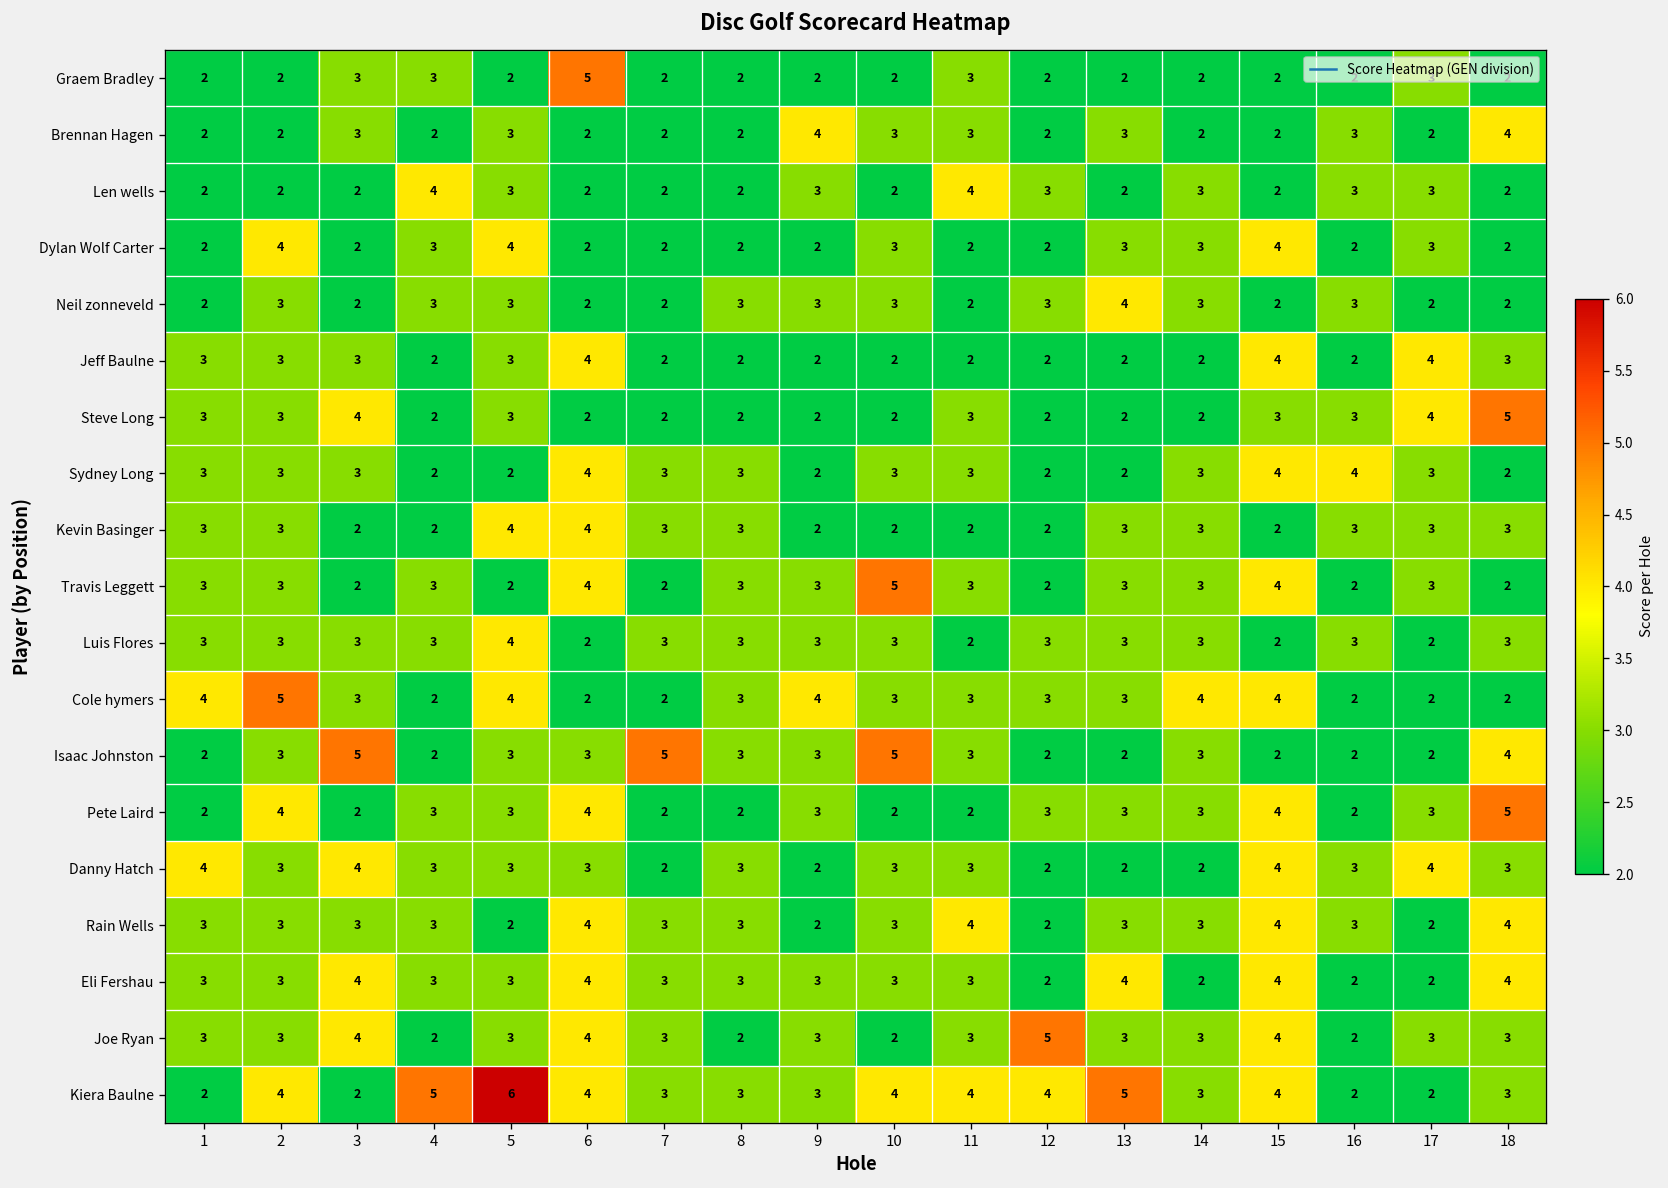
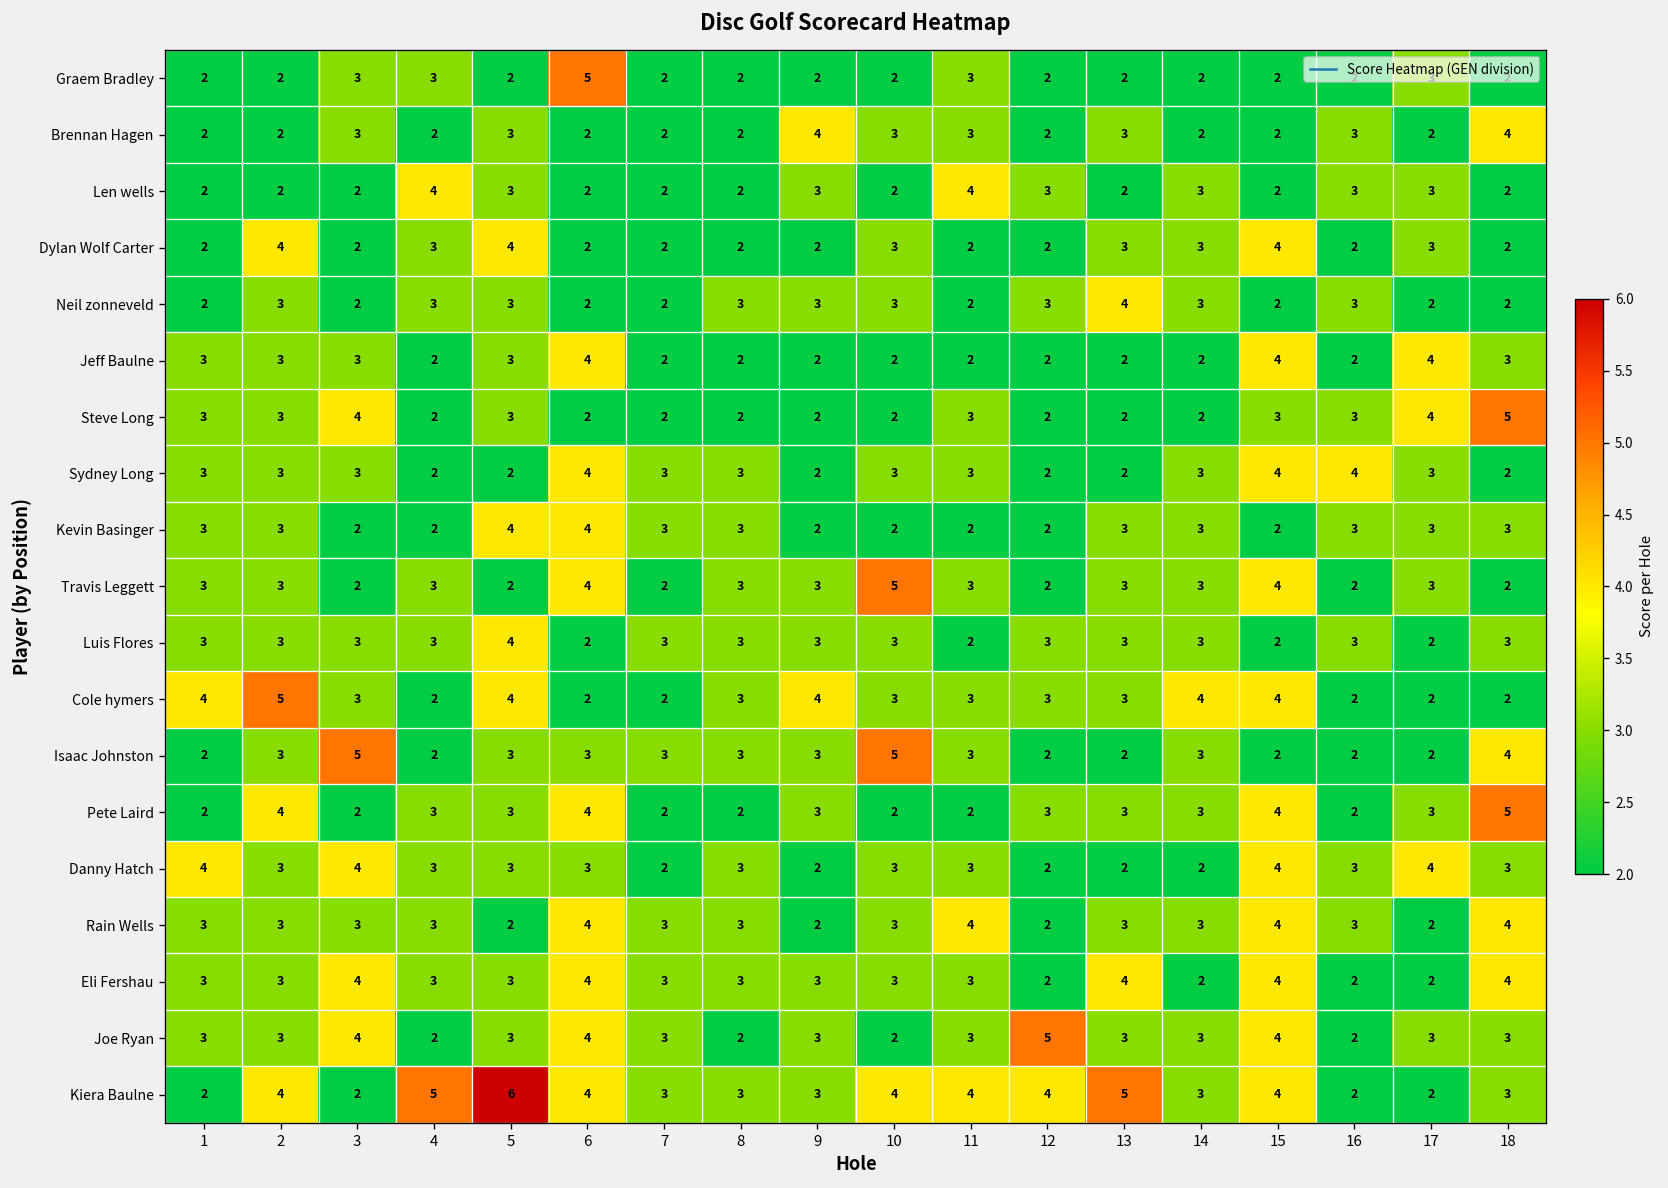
  {
    "Isaac Johnston": {
      "1": 2,
      "2": 3,
      "3": 5,
      "4": 2,
      "5": 3,
      "6": 3,
-     "7": 5,
+     "7": 3,
      "8": 3,
      "9": 3,
      "10": 5,
      "11": 3,
      "12": 2,
      "13": 2,
      "14": 3,
      "15": 2,
      "16": 2,
      "17": 2,
      "18": 4
    }
  }
